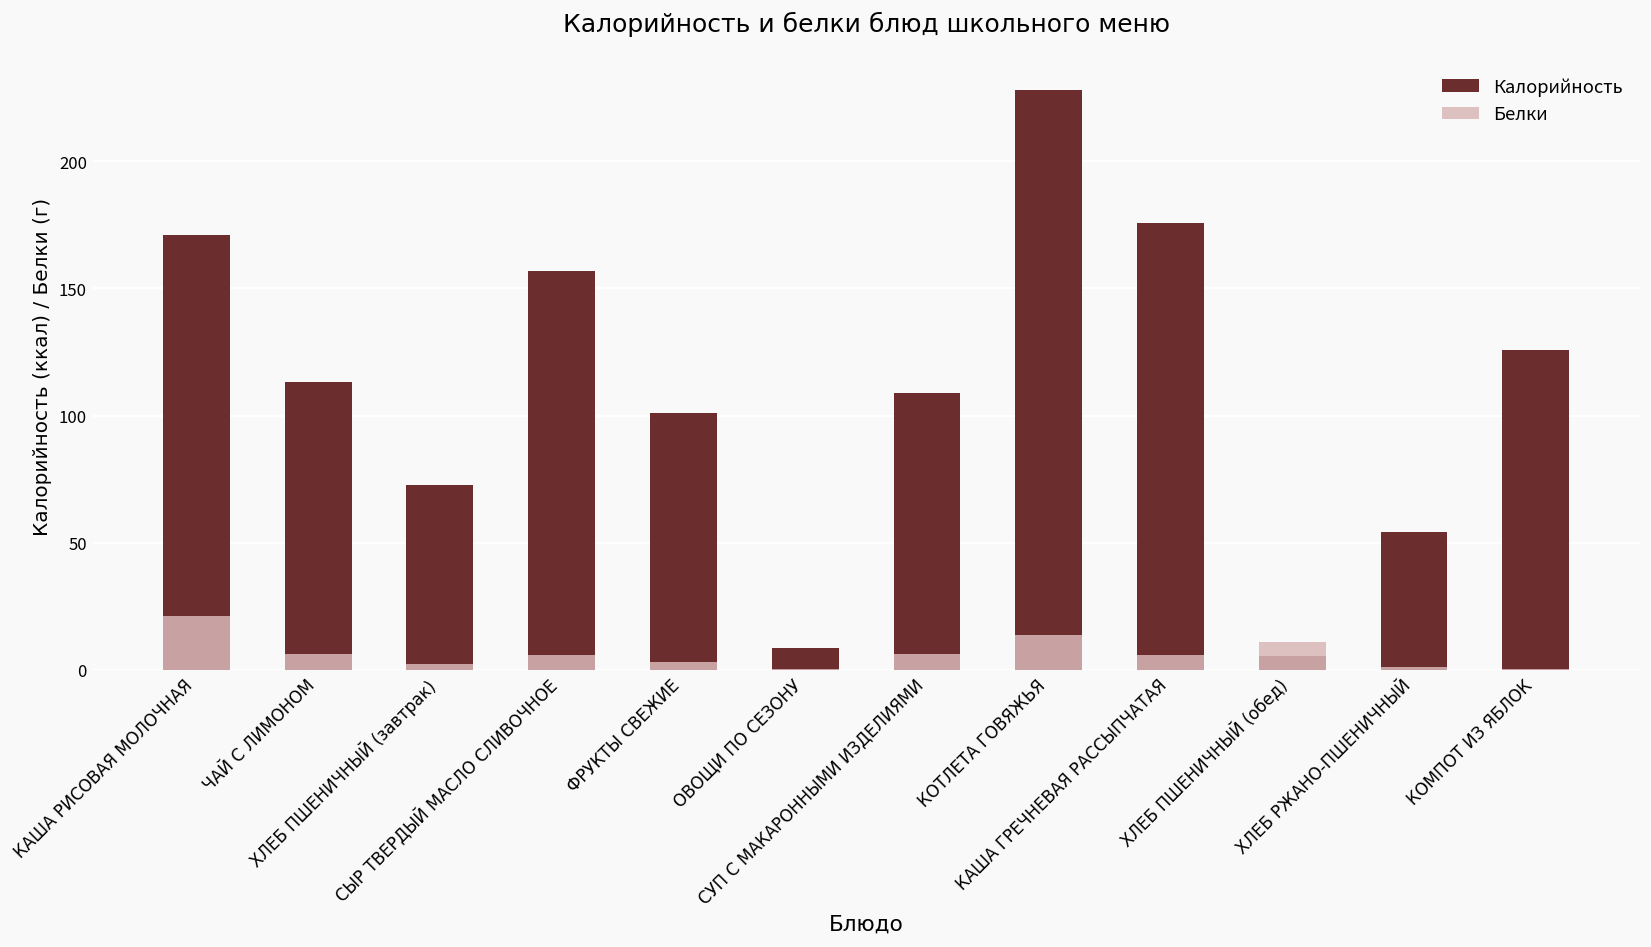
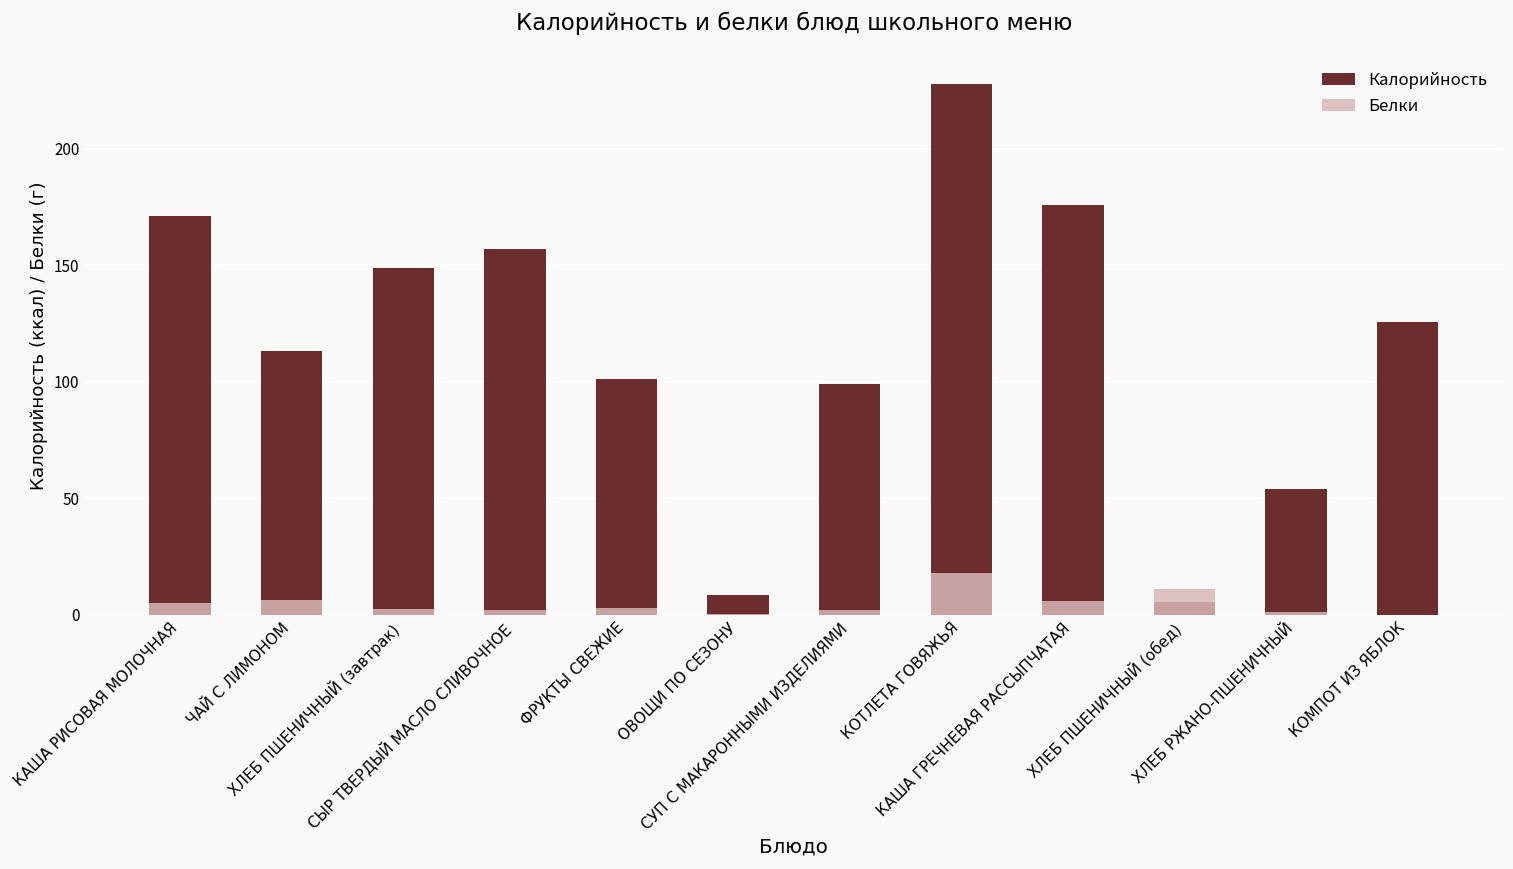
  {
    "Калорийность": {
      "КАША РИСОВАЯ МОЛОЧНАЯ": 171,
      "ЧАЙ С ЛИМОНОМ": 113,
-     "ХЛЕБ ПШЕНИЧНЫЙ (завтрак)": 73,
+     "ХЛЕБ ПШЕНИЧНЫЙ (завтрак)": 149,
      "СЫР ТВЕРДЫЙ МАСЛО СЛИВОЧНОЕ": 157,
      "ФРУКТЫ СВЕЖИЕ": 101,
      "ОВОЩИ ПО СЕЗОНУ": 8,
-     "СУП С МАКАРОННЫМИ ИЗДЕЛИЯМИ": 109,
+     "СУП С МАКАРОННЫМИ ИЗДЕЛИЯМИ": 99,
      "КОТЛЕТА ГОВЯЖЬЯ": 228,
      "КАША ГРЕЧНЕВАЯ РАССЫПЧАТАЯ": 176,
      "ХЛЕБ РЖАНО-ПШЕНИЧНЫЙ": 54,
      "КОМПОТ ИЗ ЯБЛОК": 126
    },
    "Белки": {
-     "КАША РИСОВАЯ МОЛОЧНАЯ": 21,
-     "СЫР ТВЕРДЫЙ МАСЛО СЛИВОЧНОЕ": 6,
-     "СУП С МАКАРОННЫМИ ИЗДЕЛИЯМИ": 6,
-     "КОТЛЕТА ГОВЯЖЬЯ": 14,
+     "КАША РИСОВАЯ МОЛОЧНАЯ": 5,
+     "СЫР ТВЕРДЫЙ МАСЛО СЛИВОЧНОЕ": 2,
+     "СУП С МАКАРОННЫМИ ИЗДЕЛИЯМИ": 2,
+     "КОТЛЕТА ГОВЯЖЬЯ": 18,
      "ХЛЕБ ПШЕНИЧНЫЙ (обед)": 11
    }
  }
